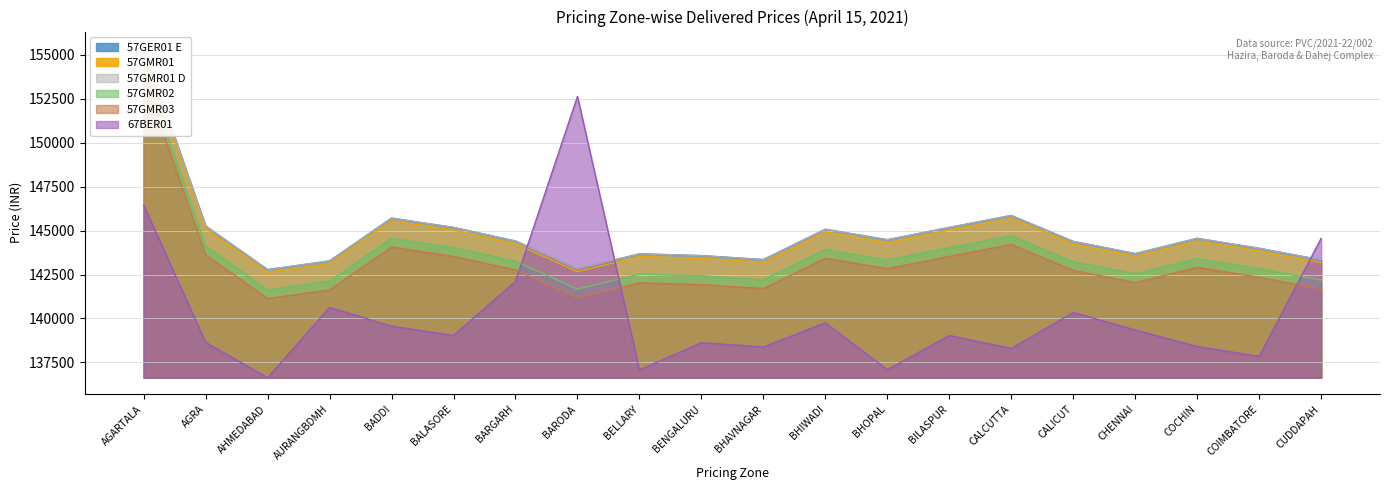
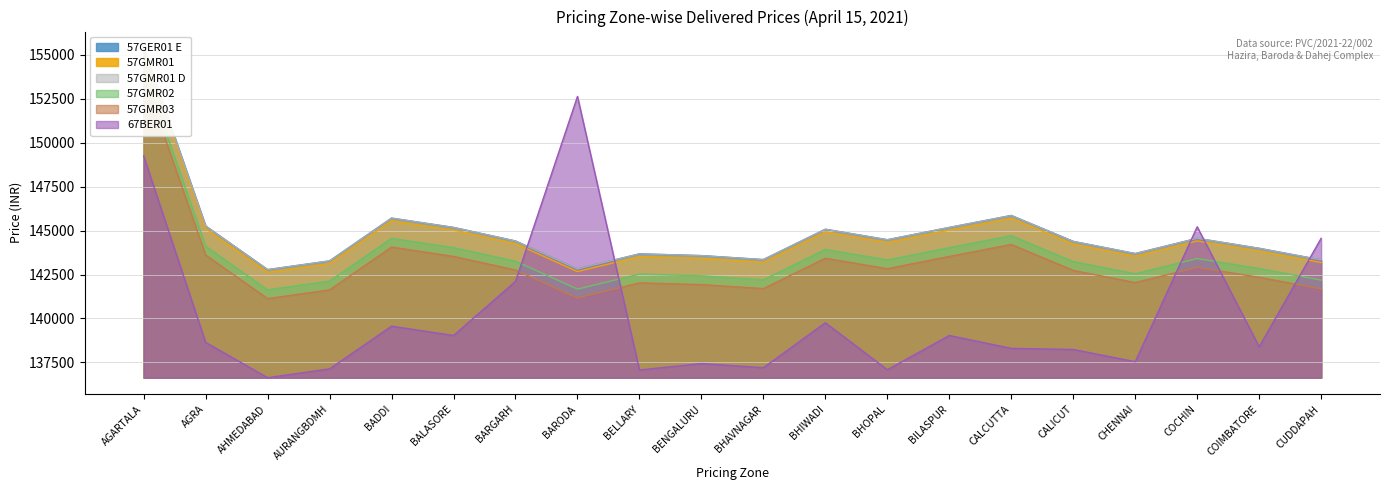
  {
    "57GMR01 D": {
      "AGRA": 145300,
      "AHMEDABAD": 142800,
      "AURANGBDMH": 143300,
      "BADDI": 145700,
      "BALASORE": 145200,
      "BARGARH": 144400,
      "BARODA": 142800,
      "BELLARY": 143700,
      "BENGALURU": 143600,
      "BHAVNAGAR": 143400,
      "BHIWADI": 145100,
      "BHOPAL": 144500,
      "BILASPUR": 145200,
      "CALCUTTA": 145900,
      "CALICUT": 144400,
      "CHENNAI": 143700,
      "COCHIN": 144600,
      "COIMBATORE": 144000,
      "CUDDAPAH": 143300
    },
    "57GMR01": {
      "AGRA": 145100,
      "AHMEDABAD": 142600,
      "AURANGBDMH": 143100,
      "BADDI": 145600,
      "BALASORE": 145000,
      "BARGARH": 144300,
      "BARODA": 142700,
      "BELLARY": 143500,
      "BENGALURU": 143400,
      "BHAVNAGAR": 143200,
      "BHIWADI": 144900,
      "BHOPAL": 144300,
      "BILASPUR": 145000,
      "CALCUTTA": 145700,
      "CALICUT": 144200,
      "CHENNAI": 143500,
      "COCHIN": 144400,
      "COIMBATORE": 143800,
      "CUDDAPAH": 143200
    },
    "57GMR02": {
      "AGRA": 144100,
      "AHMEDABAD": 141600,
      "AURANGBDMH": 142100,
      "BADDI": 144600,
      "BALASORE": 144000,
      "BARGARH": 143300,
      "BARODA": 141700,
      "BELLARY": 142500,
      "BENGALURU": 142400,
      "BHAVNAGAR": 142200,
      "BHIWADI": 143900,
      "BHOPAL": 143300,
      "BILASPUR": 144000,
      "CALCUTTA": 144700,
      "CALICUT": 143200,
      "CHENNAI": 142500,
      "COCHIN": 143400,
      "COIMBATORE": 142800,
      "CUDDAPAH": 142200
    },
    "57GMR03": {
      "AGRA": 143600,
      "AHMEDABAD": 141100,
      "AURANGBDMH": 141600,
      "BADDI": 144100,
      "BALASORE": 143500,
      "BARGARH": 142800,
      "BARODA": 141200,
      "BELLARY": 142000,
      "BENGALURU": 141900,
      "BHAVNAGAR": 141700,
      "BHIWADI": 143400,
      "BHOPAL": 142800,
      "BILASPUR": 143500,
      "CALCUTTA": 144200,
      "CALICUT": 142700,
      "CHENNAI": 142000,
      "COCHIN": 142900,
      "COIMBATORE": 142300,
      "CUDDAPAH": 141700
    },
    "67BER01": {
-     "AGARTALA": 146400,
+     "AGARTALA": 149200,
      "AGRA": 138600,
      "AHMEDABAD": 136600,
-     "AURANGBDMH": 140600,
+     "AURANGBDMH": 137100,
      "BADDI": 139600,
      "BALASORE": 139000,
      "BARGARH": 142100,
      "BARODA": 152600,
      "BELLARY": 137100,
-     "BENGALURU": 138600,
-     "BHAVNAGAR": 138400,
+     "BENGALURU": 137400,
+     "BHAVNAGAR": 137200,
      "BHIWADI": 139800,
      "BHOPAL": 137100,
      "BILASPUR": 139000,
      "CALCUTTA": 138300,
-     "CALICUT": 140300,
-     "CHENNAI": 139300,
-     "COCHIN": 138400,
-     "COIMBATORE": 137800,
+     "CALICUT": 138200,
+     "CHENNAI": 137500,
+     "COCHIN": 145200,
+     "COIMBATORE": 138400,
      "CUDDAPAH": 144600
    }
  }
